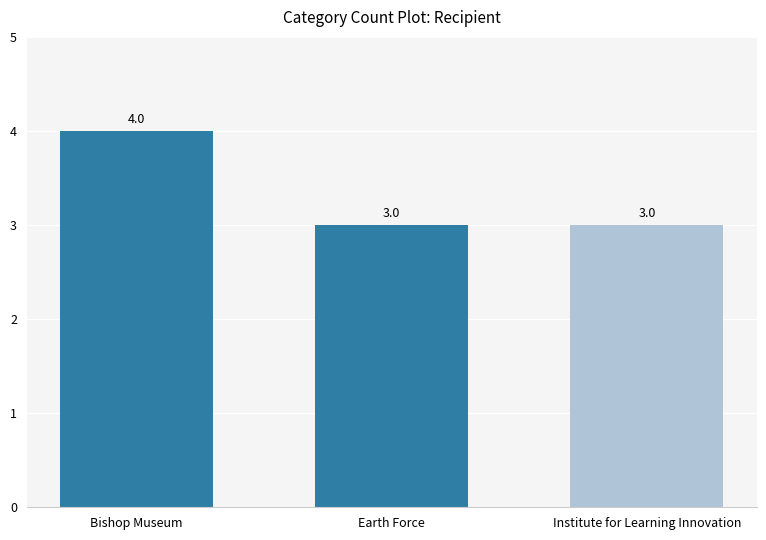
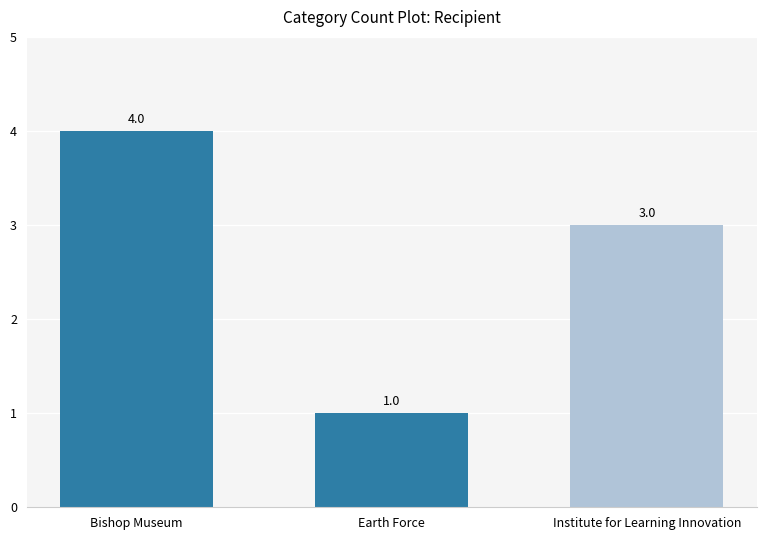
  {
    "Bishop Museum": 4.0,
-   "Earth Force": 3.0,
+   "Earth Force": 1.0,
    "Institute for Learning Innovation": 3.0
  }
